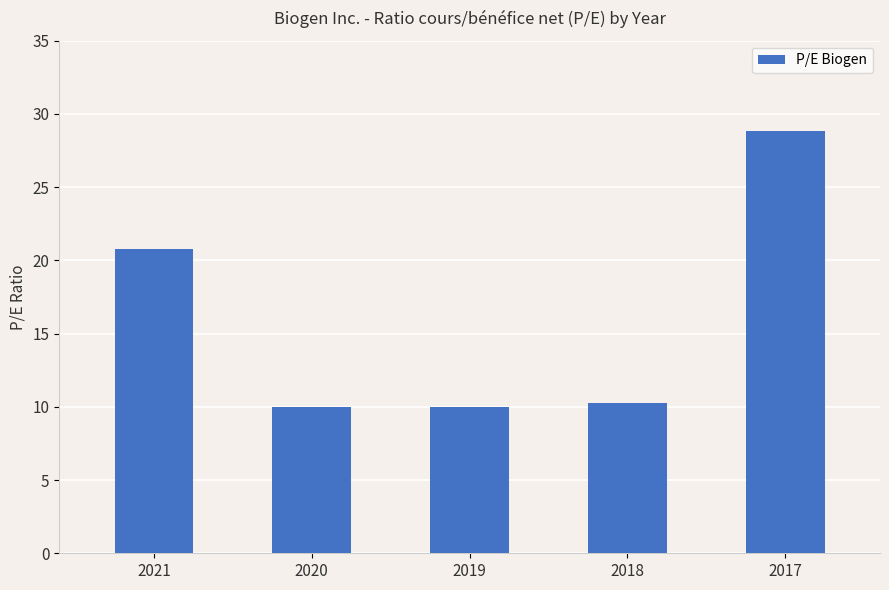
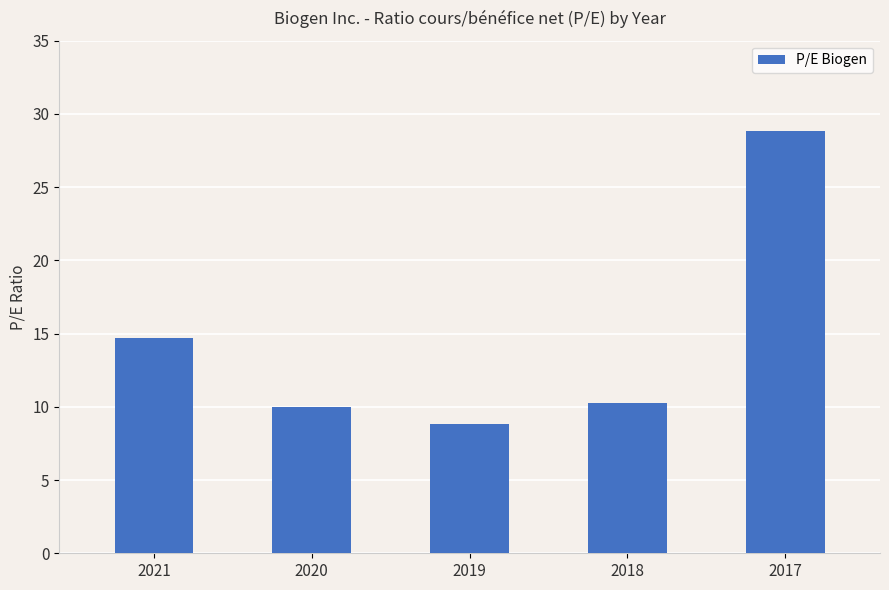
  {
-   "2021": 20.8,
+   "2021": 14.7,
    "2020": 10.0,
-   "2019": 10.0,
+   "2019": 8.8,
    "2018": 10.2,
    "2017": 28.8
  }
